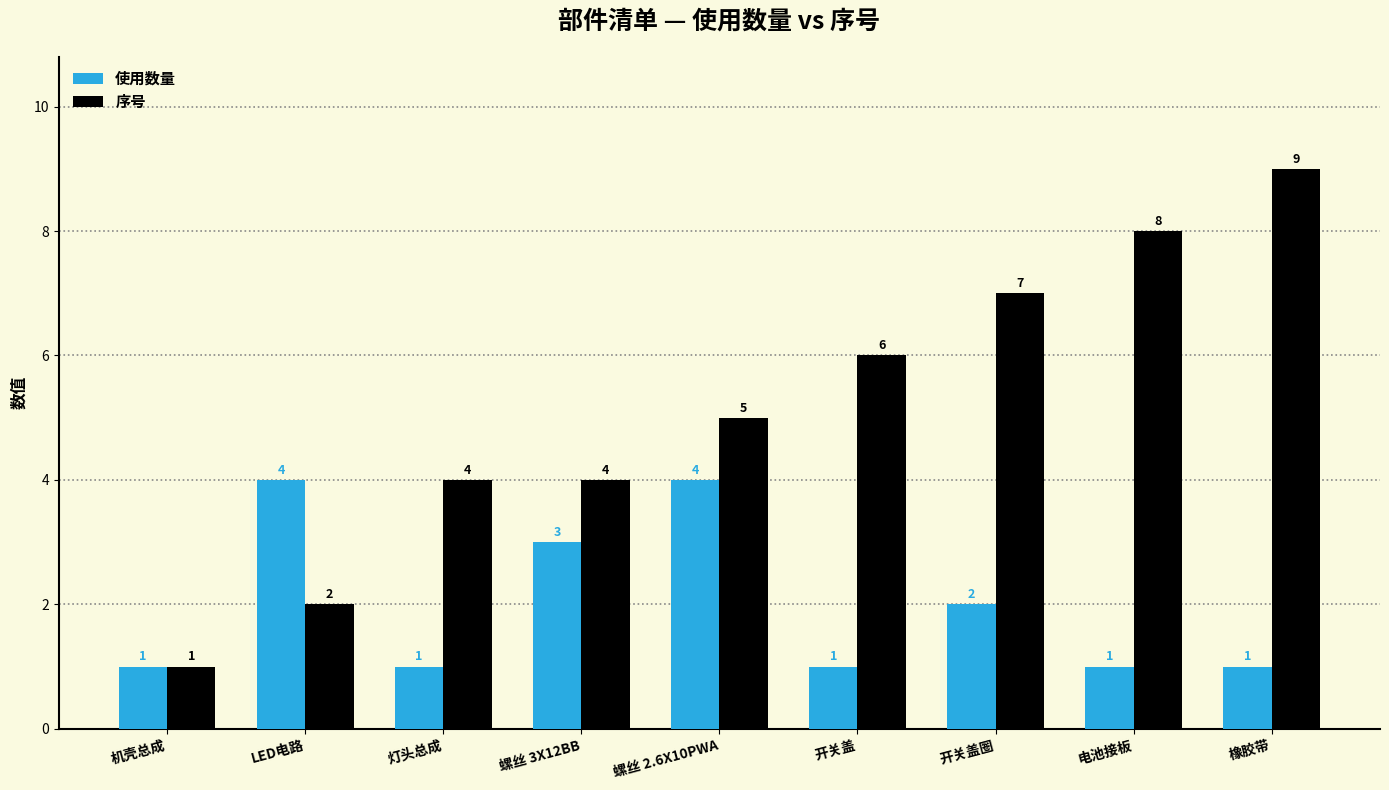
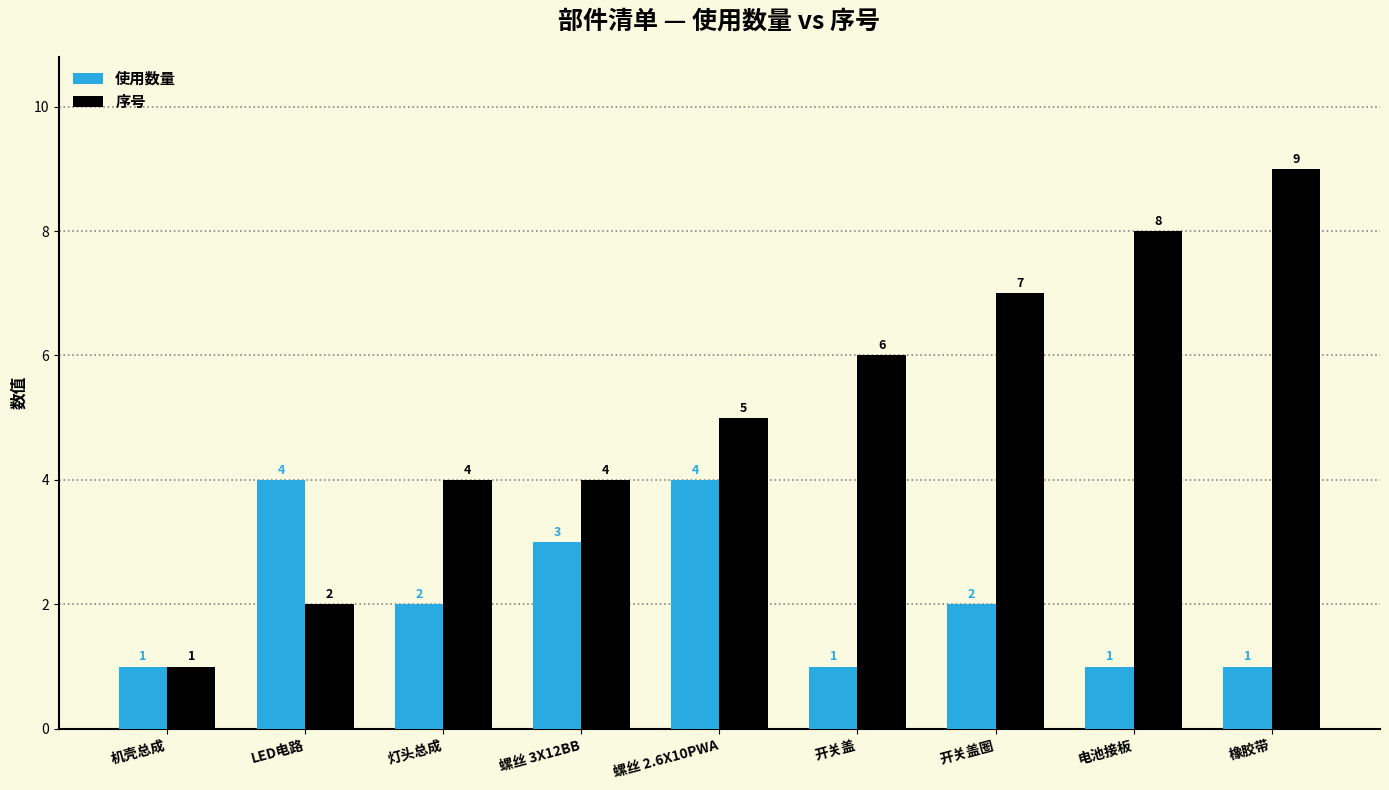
  {
    "使用数量": {
      "机壳总成": 1,
      "LED电路": 4,
-     "灯头总成": 1,
+     "灯头总成": 2,
      "螺丝 3X12BB": 3,
      "螺丝 2.6X10PWA": 4,
      "开关盖": 1,
      "开关盖圈": 2,
      "电池接板": 1,
      "橡胶带": 1
    },
    "序号": {
      "机壳总成": 1,
      "LED电路": 2,
      "灯头总成": 4,
      "螺丝 3X12BB": 4,
      "螺丝 2.6X10PWA": 5,
      "开关盖": 6,
      "开关盖圈": 7,
      "电池接板": 8,
      "橡胶带": 9
    }
  }
